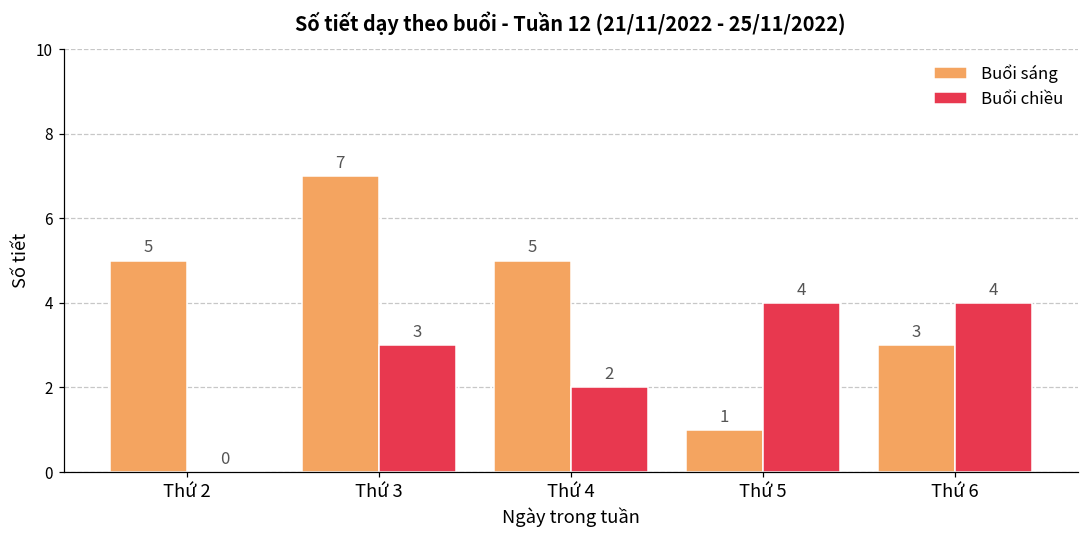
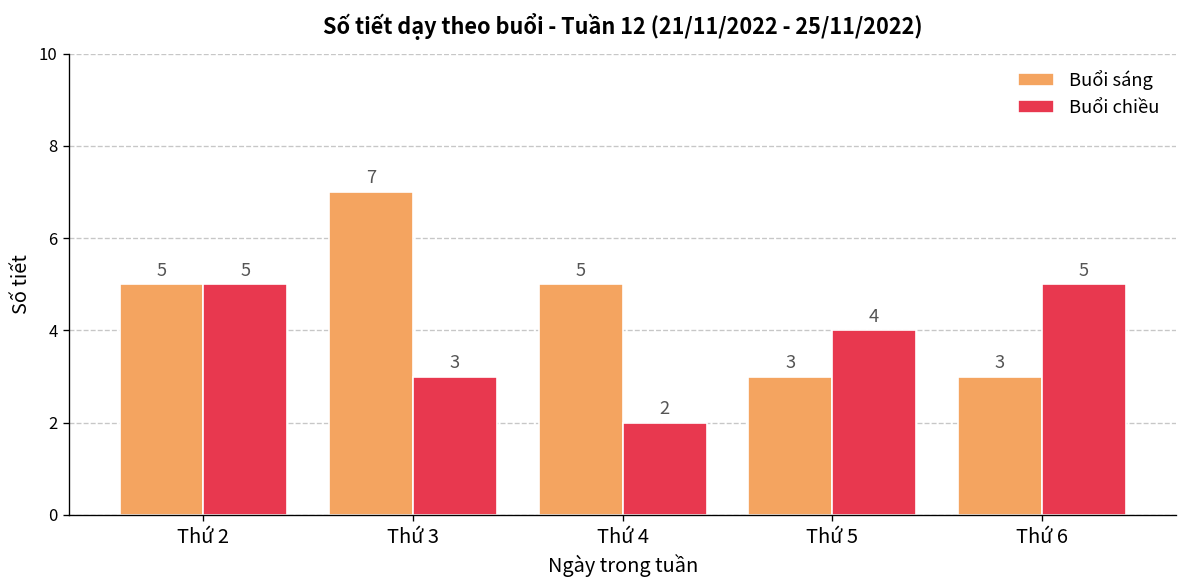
  {
    "Buổi sáng": {
      "Thứ 2": 5,
      "Thứ 3": 7,
      "Thứ 4": 5,
-     "Thứ 5": 1,
+     "Thứ 5": 3,
      "Thứ 6": 3
    },
    "Buổi chiều": {
-     "Thứ 2": 0,
+     "Thứ 2": 5,
      "Thứ 3": 3,
      "Thứ 4": 2,
      "Thứ 5": 4,
-     "Thứ 6": 4
+     "Thứ 6": 5
    }
  }
